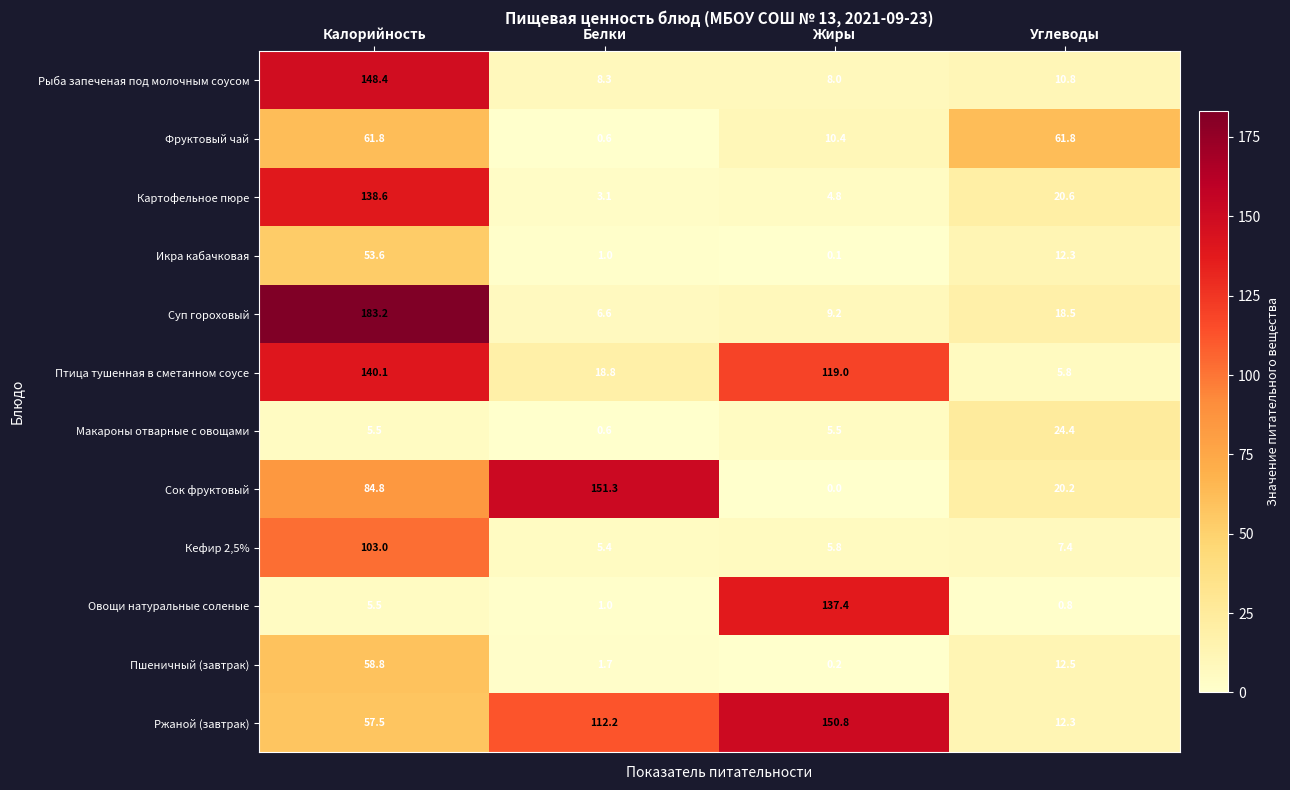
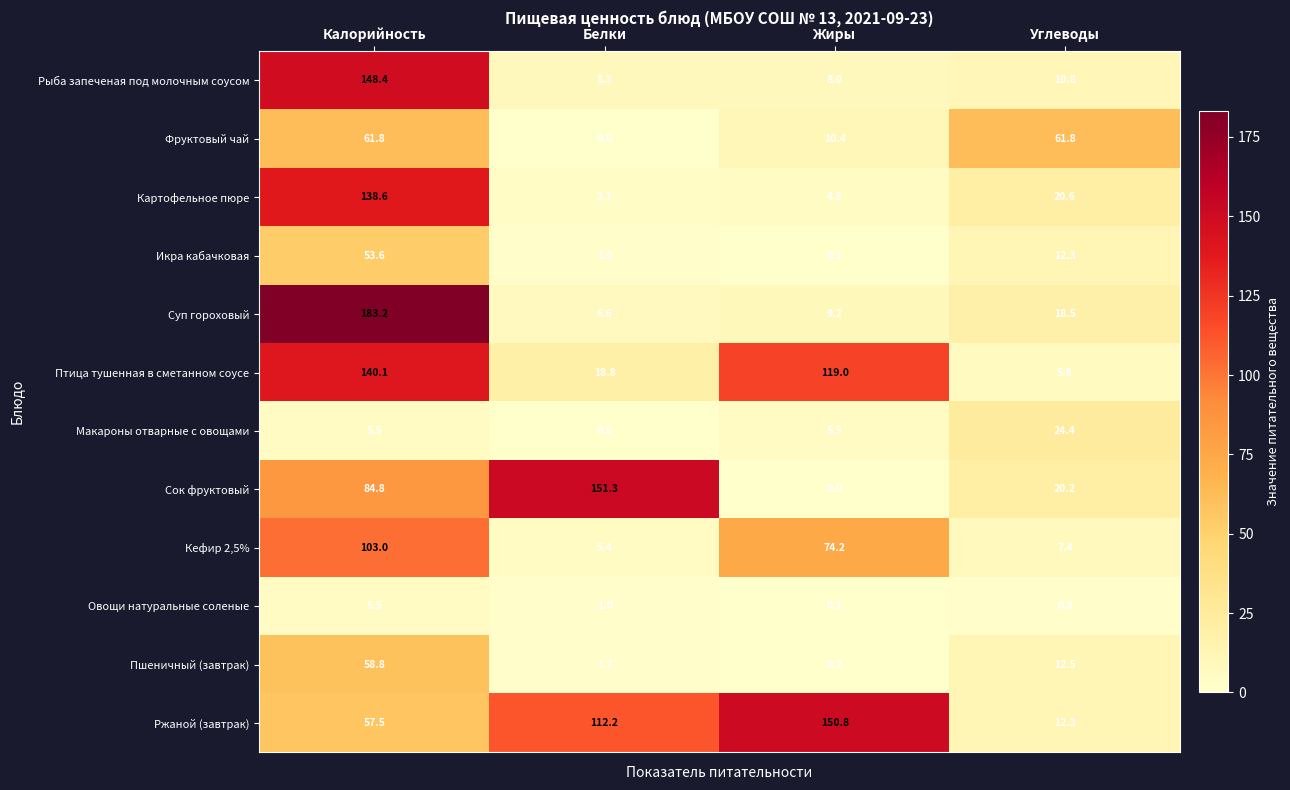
  {
    "Рыба запеченая под молочным соусом": {
      "Калорийность": 148.4,
      "Белки": 8.3,
      "Жиры": 8.0,
      "Углеводы": 10.8
    },
    "Фруктовый чай": {
      "Калорийность": 61.8,
      "Белки": 0.6,
      "Жиры": 10.4,
      "Углеводы": 61.8
    },
    "Картофельное пюре": {
      "Калорийность": 138.6,
      "Белки": 3.1,
      "Жиры": 4.8,
      "Углеводы": 20.6
    },
    "Икра кабачковая": {
      "Калорийность": 53.6,
      "Белки": 1.0,
      "Жиры": 0.1,
      "Углеводы": 12.3
    },
    "Суп гороховый": {
      "Калорийность": 183.2,
      "Белки": 6.6,
      "Жиры": 9.2,
      "Углеводы": 18.5
    },
    "Птица тушенная в сметанном соусе": {
      "Калорийность": 140.1,
      "Белки": 18.8,
      "Жиры": 119.0,
      "Углеводы": 5.8
    },
    "Макароны отварные с овощами": {
      "Калорийность": 5.5,
      "Белки": 0.6,
      "Жиры": 5.5,
      "Углеводы": 24.4
    },
    "Сок фруктовый": {
      "Калорийность": 84.8,
      "Белки": 151.3,
      "Жиры": 0.0,
      "Углеводы": 20.2
    },
    "Кефир 2,5%": {
      "Калорийность": 103.0,
      "Белки": 5.4,
-     "Жиры": 5.8,
+     "Жиры": 74.2,
      "Углеводы": 7.4
    },
    "Овощи натуральные соленые": {
      "Калорийность": 5.5,
      "Белки": 1.0,
-     "Жиры": 137.4,
+     "Жиры": 0.1,
      "Углеводы": 0.8
    },
    "Пшеничный (завтрак)": {
      "Калорийность": 58.8,
      "Белки": 1.7,
      "Жиры": 0.2,
      "Углеводы": 12.5
    },
    "Ржаной (завтрак)": {
      "Калорийность": 57.5,
      "Белки": 112.2,
      "Жиры": 150.8,
      "Углеводы": 12.3
    }
  }
